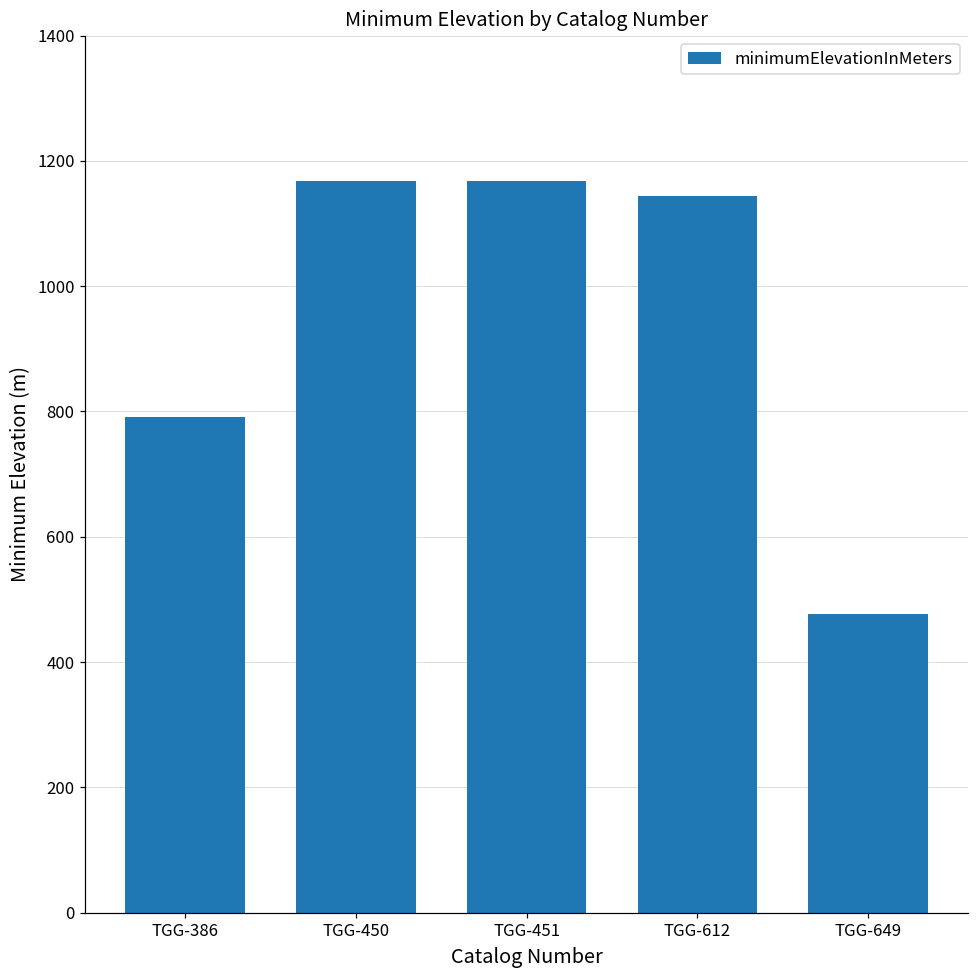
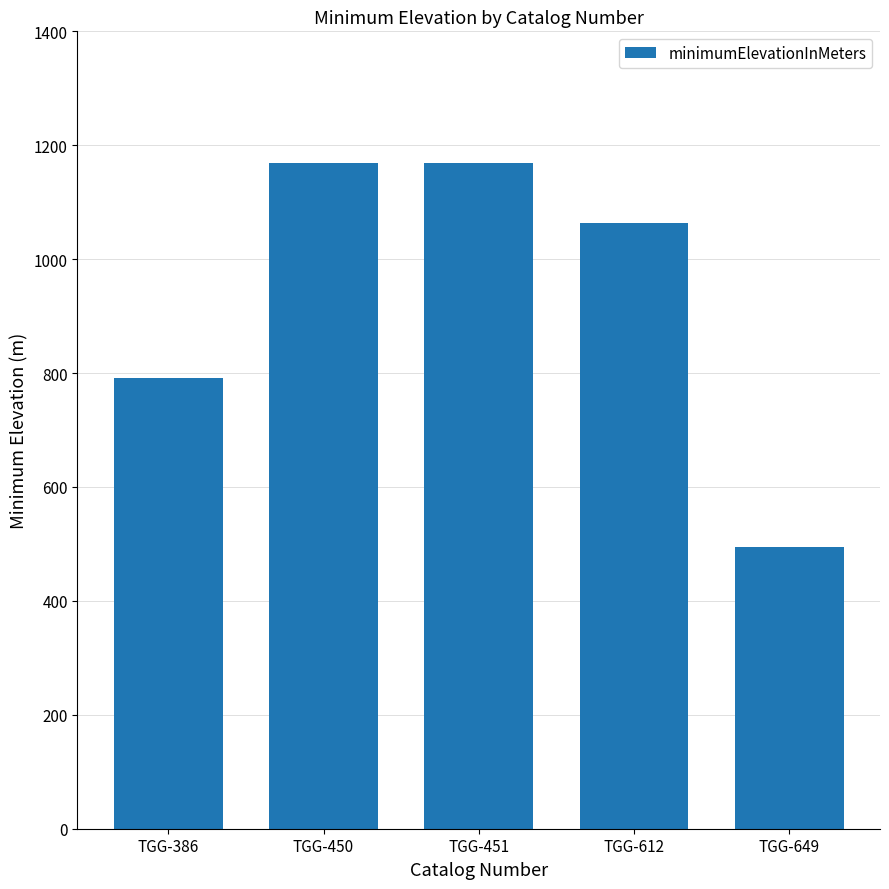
  {
    "TGG-386": 790,
    "TGG-450": 1170,
    "TGG-451": 1170,
-   "TGG-612": 1140,
-   "TGG-649": 480
+   "TGG-612": 1060,
+   "TGG-649": 500
  }
